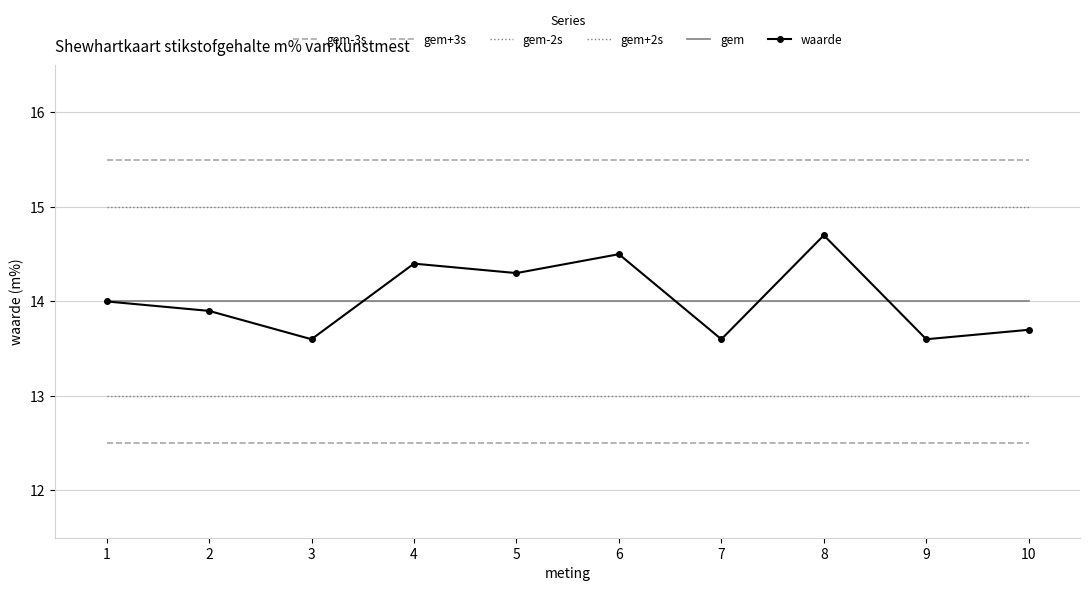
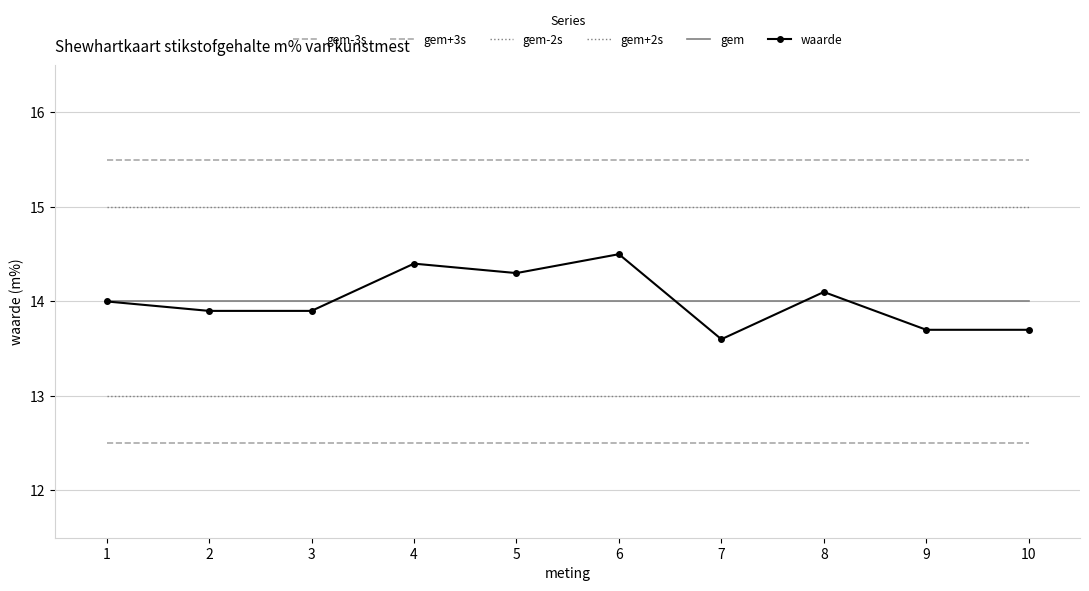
  {
    "waarde": {
      "2": 13.9,
-     "3": 13.6,
+     "3": 13.9,
      "4": 14.4,
      "5": 14.3,
      "6": 14.5,
      "7": 13.6,
-     "8": 14.7,
-     "9": 13.6,
+     "8": 14.1,
+     "9": 13.7,
      "10": 13.7
    }
  }
